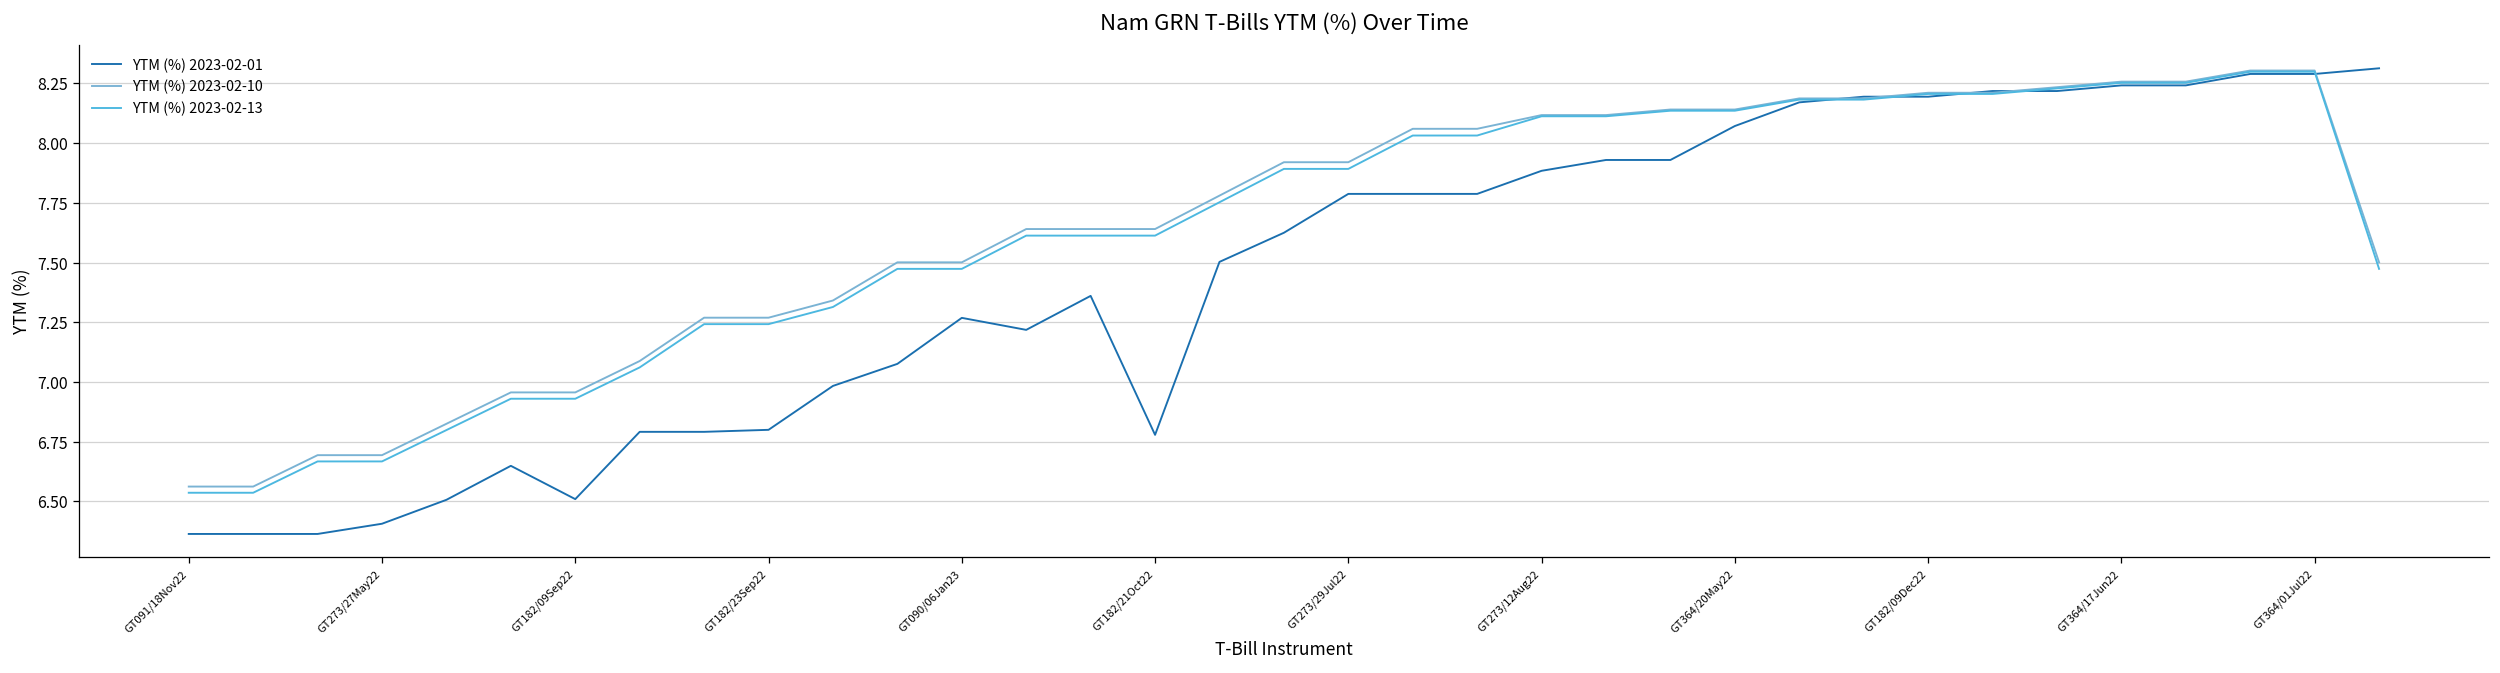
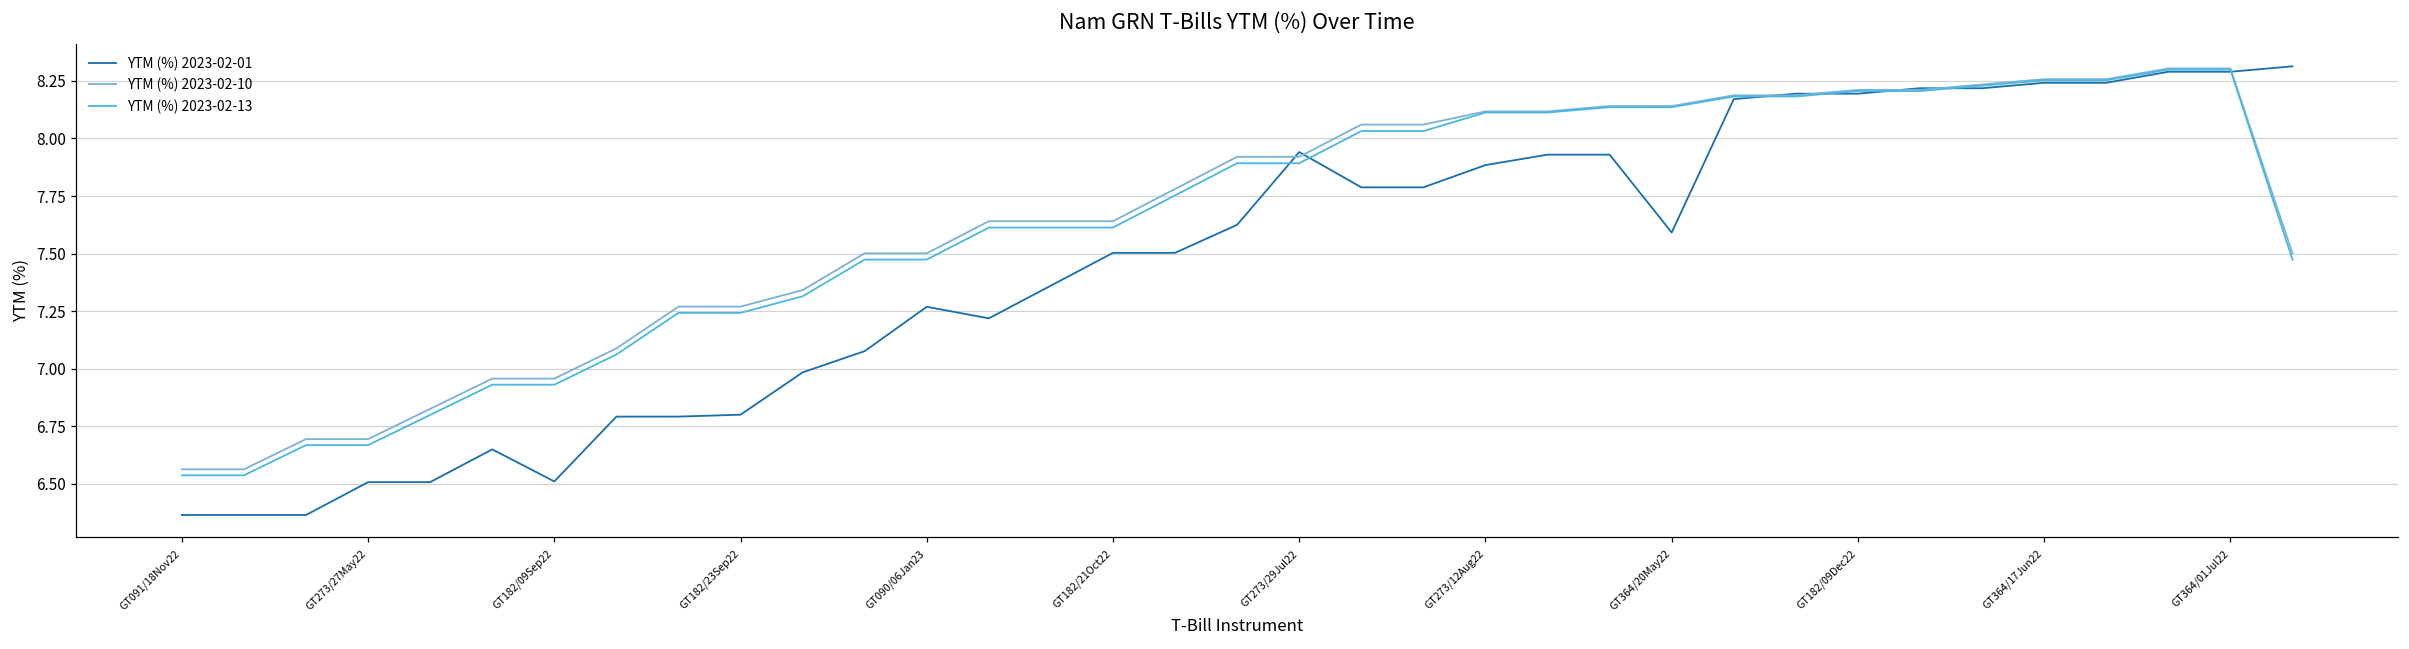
  {
    "YTM (%) 2023-02-01": {
      "GT091/18Nov22": 6.36,
-     "GT273/27May22": 6.41,
+     "GT273/27May22": 6.51,
      "GT182/09Sep22": 6.51,
      "GT182/23Sep22": 6.80,
      "GT090/06Jan23": 7.27,
-     "GT182/21Oct22": 6.78,
-     "GT273/29Jul22": 7.79,
+     "GT182/21Oct22": 7.50,
+     "GT273/29Jul22": 7.94,
      "GT273/12Aug22": 7.88,
-     "GT364/20May22": 8.07
+     "GT364/20May22": 7.59
    }
  }
